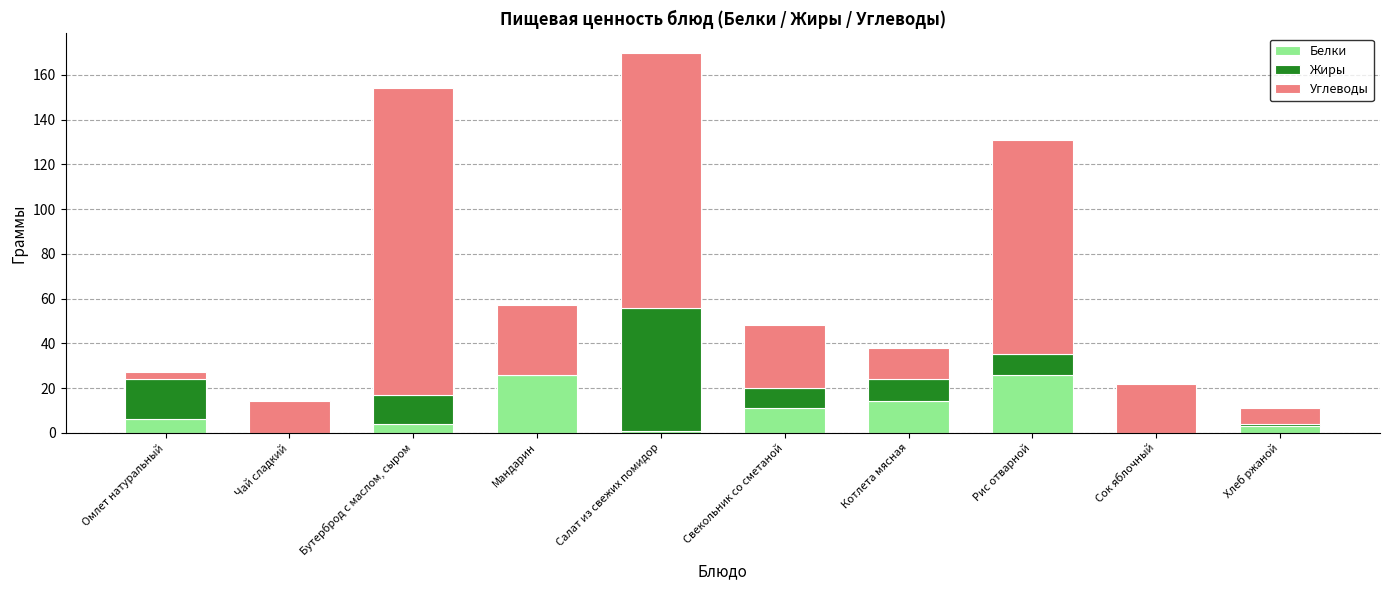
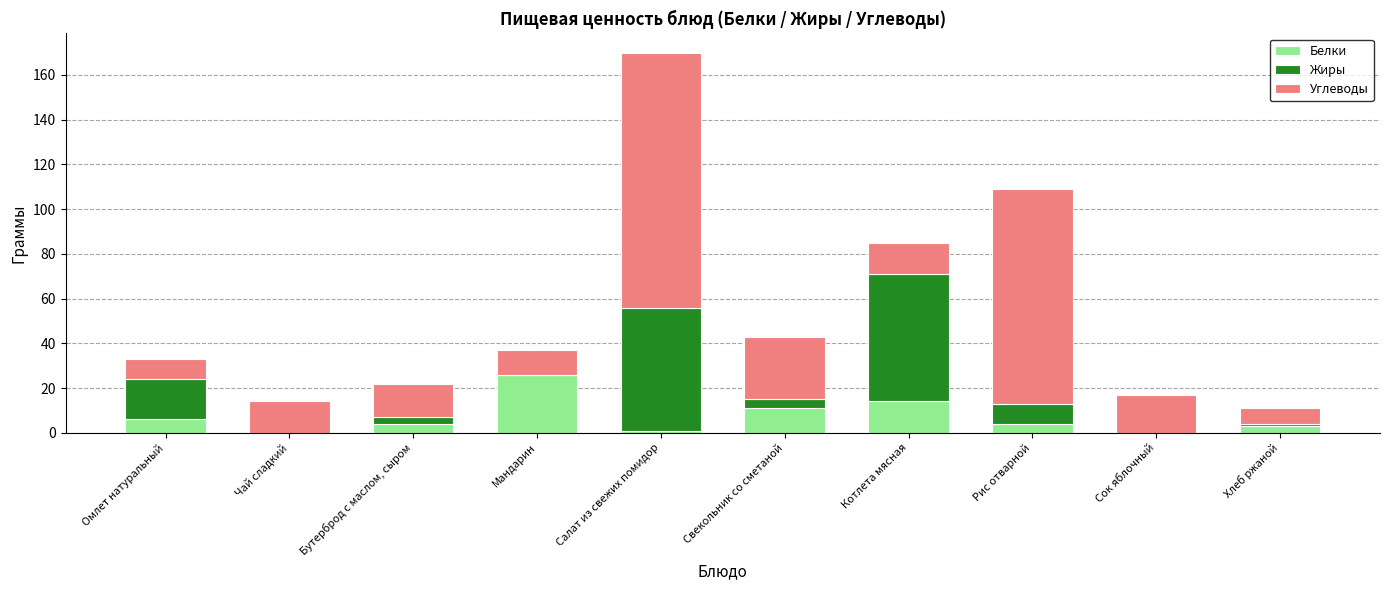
  {
    "Белки": {
      "Омлет натуральный": 6,
      "Чай сладкий": 0,
      "Бутерброд с маслом, сыром": 4,
      "Мандарин": 26,
      "Свекольник со сметаной": 11,
      "Котлета мясная": 14,
-     "Рис отварной": 26,
+     "Рис отварной": 4,
      "Сок яблочный": 0,
      "Хлеб ржаной": 3
    },
    "Жиры": {
      "Омлет натуральный": 18,
      "Чай сладкий": 0,
-     "Бутерброд с маслом, сыром": 13,
+     "Бутерброд с маслом, сыром": 3,
      "Мандарин": 0,
      "Салат из свежих помидор": 55,
-     "Свекольник со сметаной": 9,
-     "Котлета мясная": 10,
+     "Свекольник со сметаной": 4,
+     "Котлета мясная": 57,
      "Рис отварной": 9,
      "Сок яблочный": 0
    },
    "Углеводы": {
-     "Омлет натуральный": 3,
+     "Омлет натуральный": 9,
      "Чай сладкий": 14,
-     "Бутерброд с маслом, сыром": 137,
-     "Мандарин": 31,
+     "Бутерброд с маслом, сыром": 15,
+     "Мандарин": 11,
      "Салат из свежих помидор": 114,
      "Свекольник со сметаной": 28,
      "Котлета мясная": 14,
      "Рис отварной": 96,
-     "Сок яблочный": 22,
+     "Сок яблочный": 17,
      "Хлеб ржаной": 7
    }
  }
